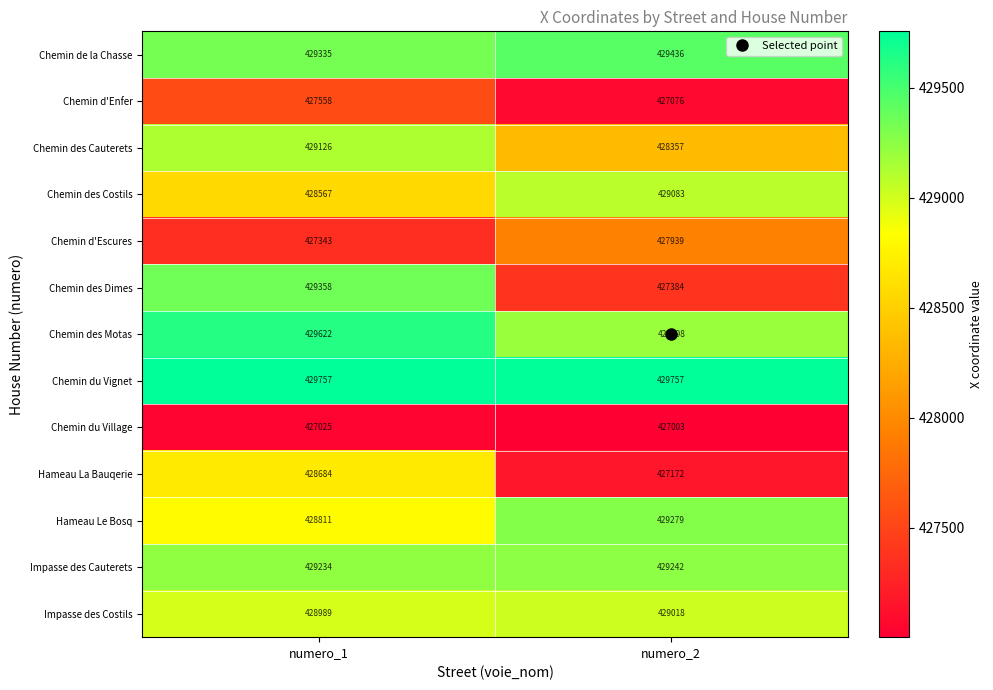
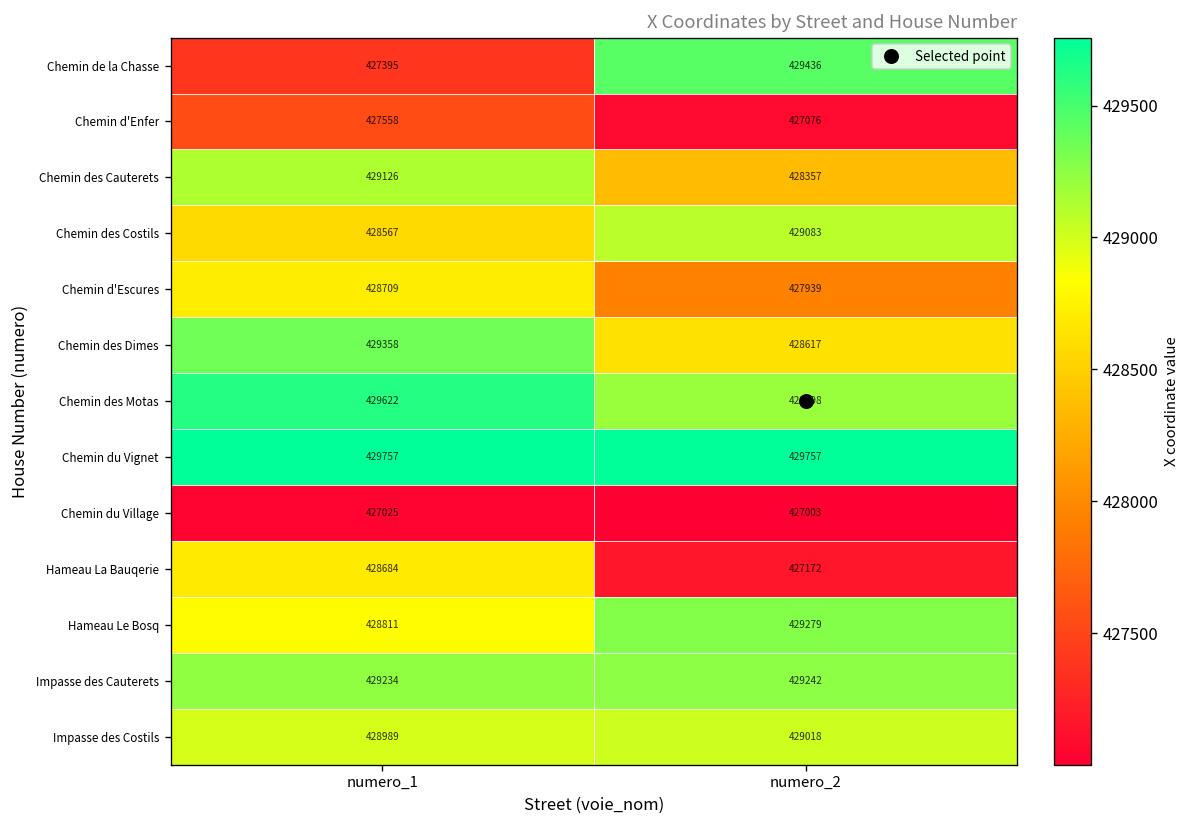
  {
    "Chemin de la Chasse": {
-     "numero_1": 429335,
+     "numero_1": 427395,
      "numero_2": 429436
    },
    "Chemin d'Enfer": {
      "numero_1": 427558,
      "numero_2": 427076
    },
    "Chemin des Cauterets": {
      "numero_1": 429126,
      "numero_2": 428357
    },
    "Chemin des Costils": {
      "numero_1": 428567,
      "numero_2": 429083
    },
    "Chemin d'Escures": {
-     "numero_1": 427343,
+     "numero_1": 428709,
      "numero_2": 427939
    },
    "Chemin des Dimes": {
      "numero_1": 429358,
-     "numero_2": 427384
+     "numero_2": 428617
    },
    "Chemin des Motas": {
      "numero_1": 429622
    },
    "Chemin du Vignet": {
      "numero_1": 429757,
      "numero_2": 429757
    },
    "Chemin du Village": {
      "numero_1": 427025,
      "numero_2": 427003
    },
    "Hameau La Bauqerie": {
      "numero_1": 428684,
      "numero_2": 427172
    },
    "Hameau Le Bosq": {
      "numero_1": 428811,
      "numero_2": 429279
    },
    "Impasse des Cauterets": {
      "numero_1": 429234,
      "numero_2": 429242
    },
    "Impasse des Costils": {
      "numero_1": 428989,
      "numero_2": 429018
    }
  }
